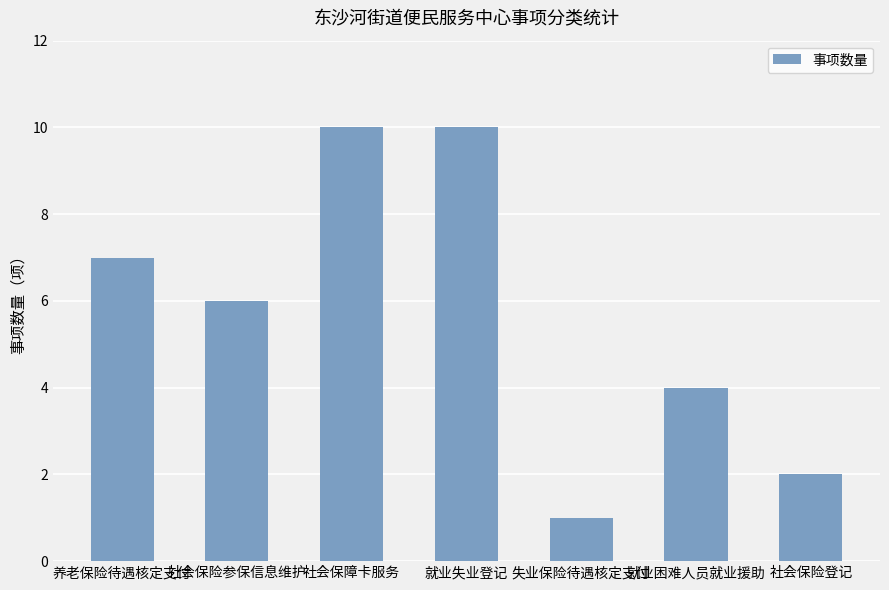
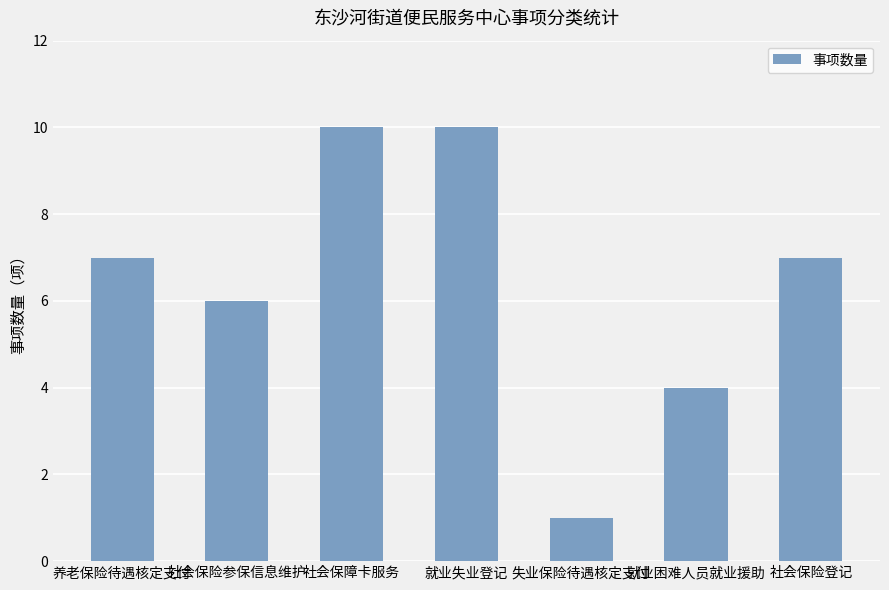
  {
    "社会保障卡服务": 10,
    "就业失业登记": 10,
-   "社会保险登记": 2
+   "社会保险登记": 7
  }
